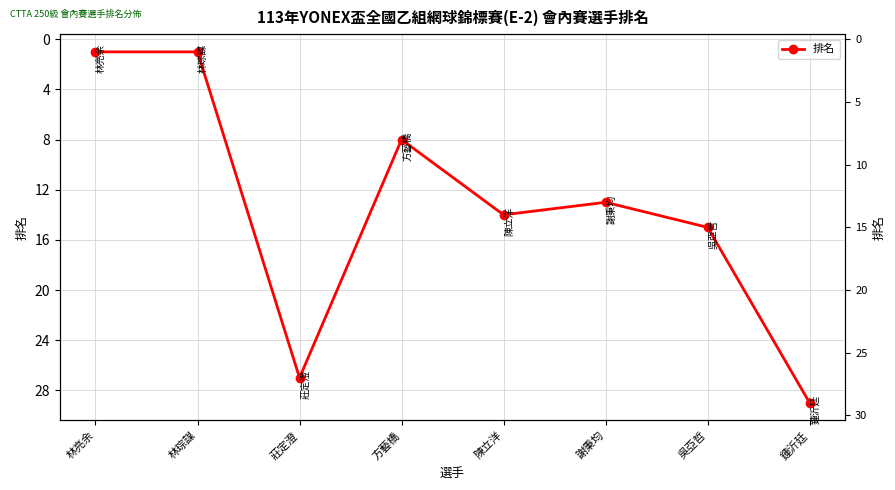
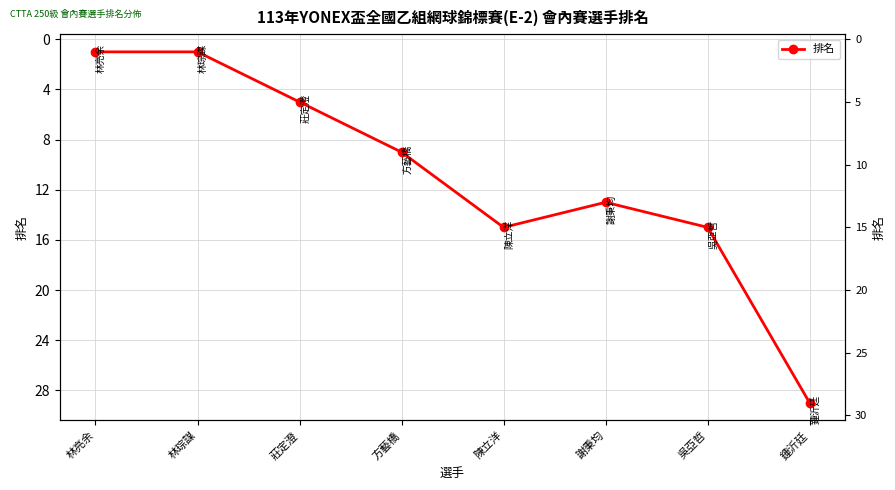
  {
    "林亮余": 1,
    "林琮謀": 1,
-   "莊定澄": 27,
-   "方藝橋": 8,
-   "陳立洋": 14,
+   "莊定澄": 5,
+   "方藝橋": 9,
+   "陳立洋": 15,
    "謝秉均": 13,
    "吳亞哲": 15,
    "鍾沂廷": 29
  }
